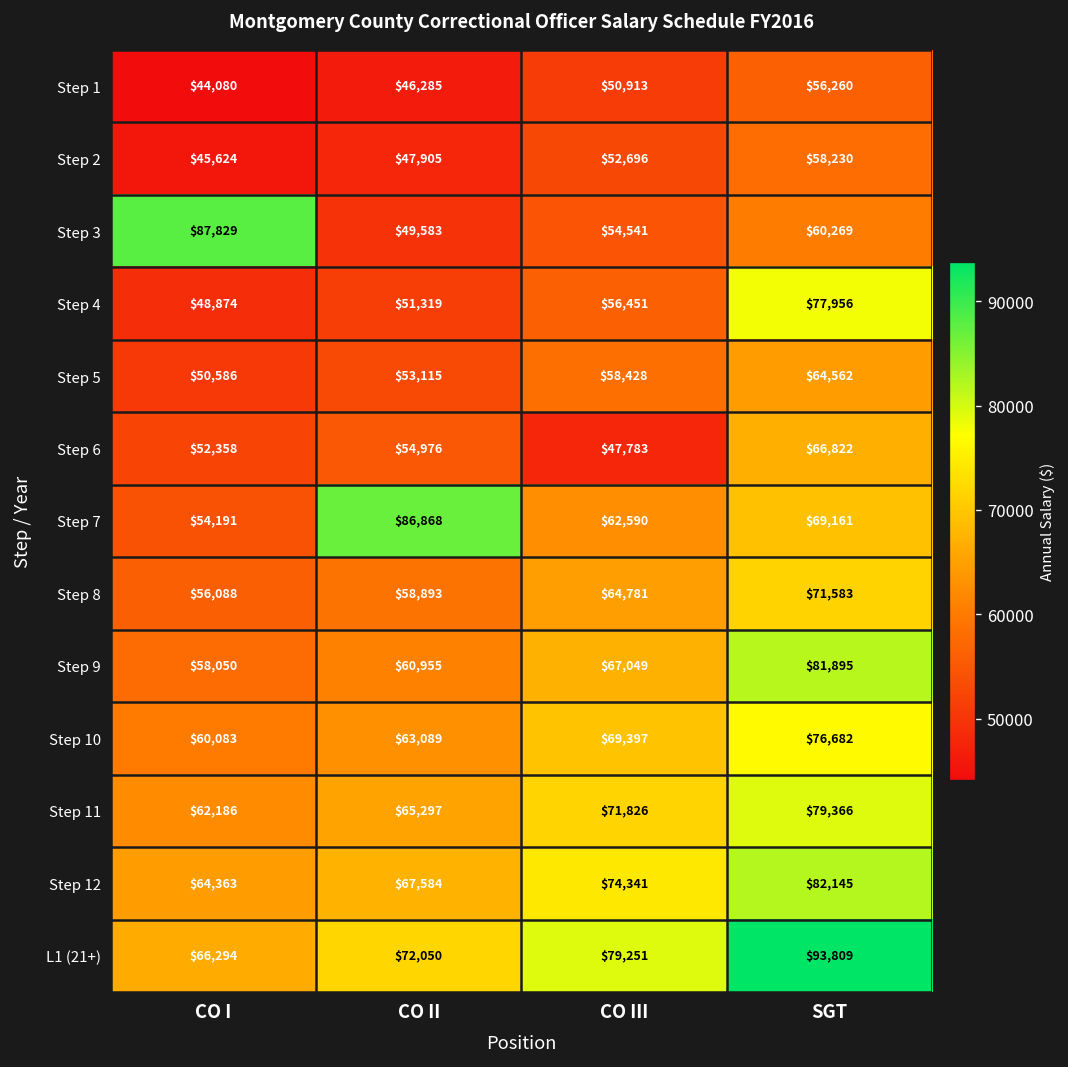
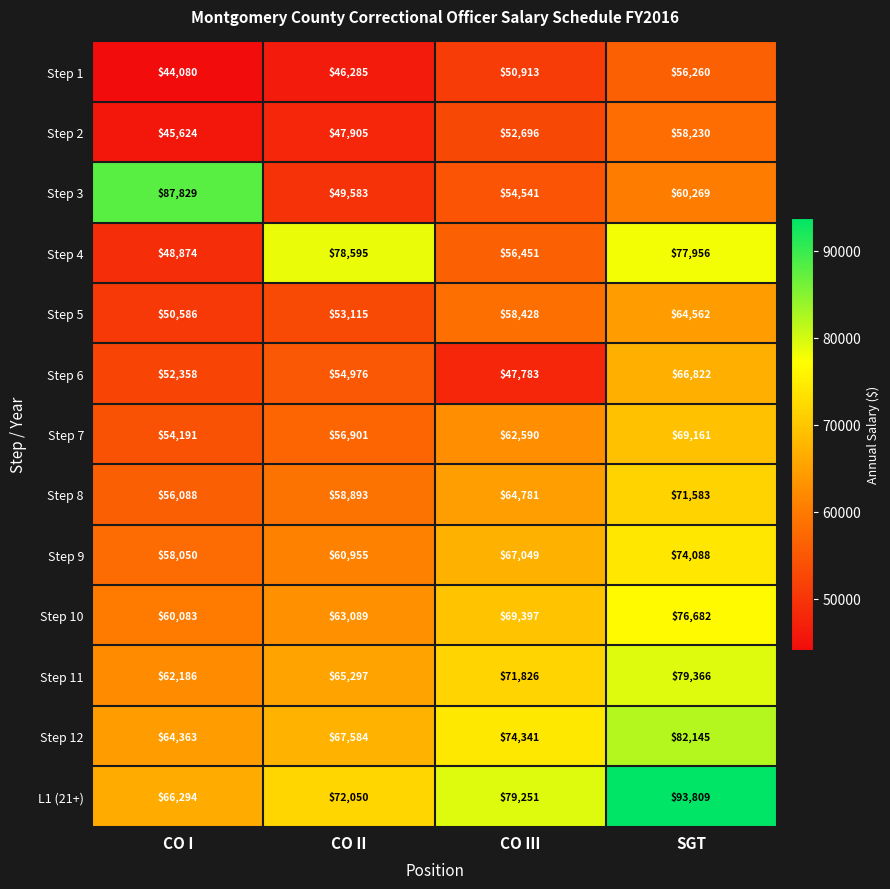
  {
    "Step 1": {
      "CO I": "$44,080",
      "CO II": "$46,285",
      "CO III": "$50,913",
      "SGT": "$56,260"
    },
    "Step 2": {
      "CO I": "$45,624",
      "CO II": "$47,905",
      "CO III": "$52,696",
      "SGT": "$58,230"
    },
    "Step 3": {
      "CO I": "$87,829",
      "CO II": "$49,583",
      "CO III": "$54,541",
      "SGT": "$60,269"
    },
    "Step 4": {
      "CO I": "$48,874",
-     "CO II": "$51,319",
+     "CO II": "$78,595",
      "CO III": "$56,451",
      "SGT": "$77,956"
    },
    "Step 5": {
      "CO I": "$50,586",
      "CO II": "$53,115",
      "CO III": "$58,428",
      "SGT": "$64,562"
    },
    "Step 6": {
      "CO I": "$52,358",
      "CO II": "$54,976",
      "CO III": "$47,783",
      "SGT": "$66,822"
    },
    "Step 7": {
      "CO I": "$54,191",
-     "CO II": "$86,868",
+     "CO II": "$56,901",
      "CO III": "$62,590",
      "SGT": "$69,161"
    },
    "Step 8": {
      "CO I": "$56,088",
      "CO II": "$58,893",
      "CO III": "$64,781",
      "SGT": "$71,583"
    },
    "Step 9": {
      "CO I": "$58,050",
      "CO II": "$60,955",
      "CO III": "$67,049",
-     "SGT": "$81,895"
+     "SGT": "$74,088"
    },
    "Step 10": {
      "CO I": "$60,083",
      "CO II": "$63,089",
      "CO III": "$69,397",
      "SGT": "$76,682"
    },
    "Step 11": {
      "CO I": "$62,186",
      "CO II": "$65,297",
      "CO III": "$71,826",
      "SGT": "$79,366"
    },
    "Step 12": {
      "CO I": "$64,363",
      "CO II": "$67,584",
      "CO III": "$74,341",
      "SGT": "$82,145"
    },
    "L1 (21+)": {
      "CO I": "$66,294",
      "CO II": "$72,050",
      "CO III": "$79,251",
      "SGT": "$93,809"
    }
  }
